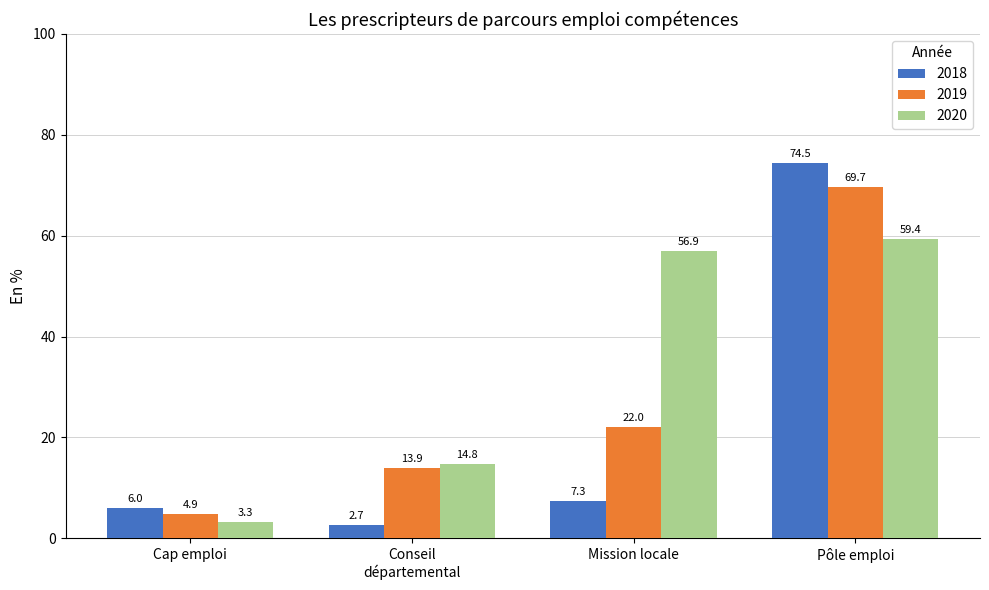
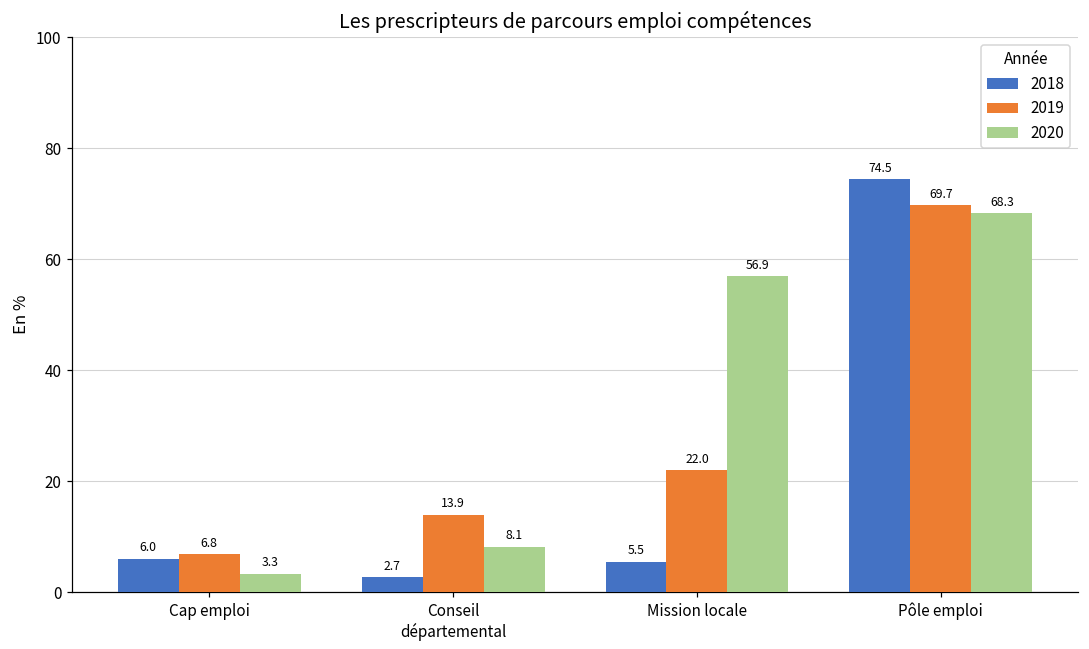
  {
    "2018": {
      "Cap emploi": 6.0,
      "Conseil départemental": 2.7,
-     "Mission locale": 7.3,
+     "Mission locale": 5.5,
      "Pôle emploi": 74.5
    },
    "2019": {
-     "Cap emploi": 4.9,
+     "Cap emploi": 6.8,
      "Conseil départemental": 13.9,
      "Mission locale": 22.0,
      "Pôle emploi": 69.7
    },
    "2020": {
      "Cap emploi": 3.3,
-     "Conseil départemental": 14.8,
+     "Conseil départemental": 8.1,
      "Mission locale": 56.9,
-     "Pôle emploi": 59.4
+     "Pôle emploi": 68.3
    }
  }
